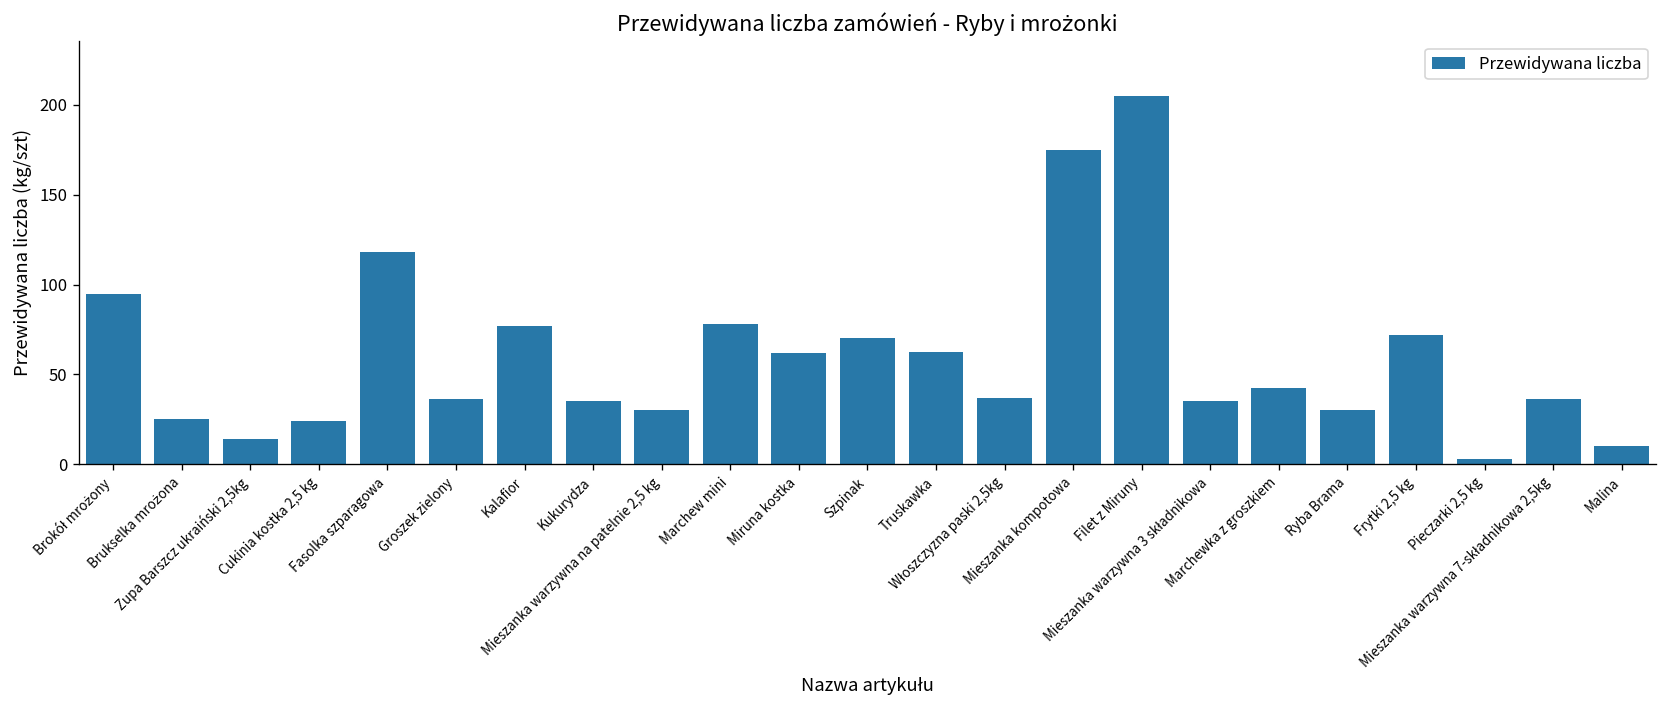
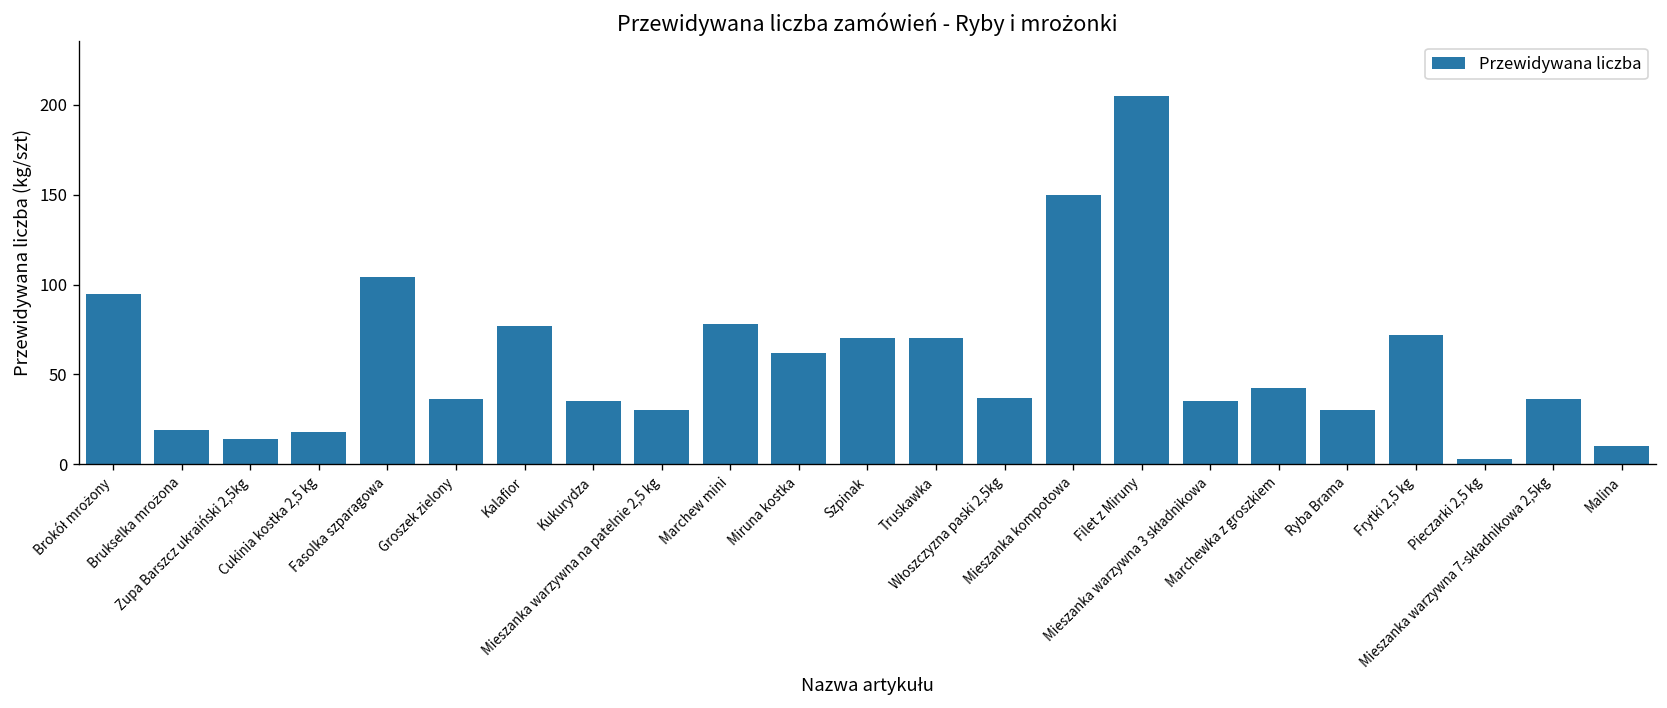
  {
    "Brokół mrożony": 95,
-   "Brukselka mrożona": 25,
+   "Brukselka mrożona": 19,
    "Zupa Barszcz ukraiński 2,5kg": 14,
-   "Cukinia kostka 2,5 kg": 24,
-   "Fasolka szparagowa": 118,
+   "Cukinia kostka 2,5 kg": 18,
+   "Fasolka szparagowa": 104,
    "Groszek zielony": 36,
    "Kalafior": 77,
    "Kukurydza": 35,
    "Mieszanka warzywna na patelnie 2,5 kg": 30,
    "Marchew mini": 78,
    "Miruna kostka": 62,
    "Szpinak": 70,
-   "Truskawka": 63,
+   "Truskawka": 71,
    "Włoszczyzna paski 2,5kg": 37,
-   "Mieszanka kompotowa": 175,
+   "Mieszanka kompotowa": 150,
    "Filet z Miruny": 205,
    "Mieszanka warzywna 3 składnikowa": 35,
    "Marchewka z groszkiem": 43,
    "Ryba Brama": 30,
    "Frytki 2,5 kg": 72,
    "Pieczarki 2,5 kg": 3,
    "Mieszanka warzywna 7-składnikowa 2,5kg": 36,
    "Malina": 10
  }
